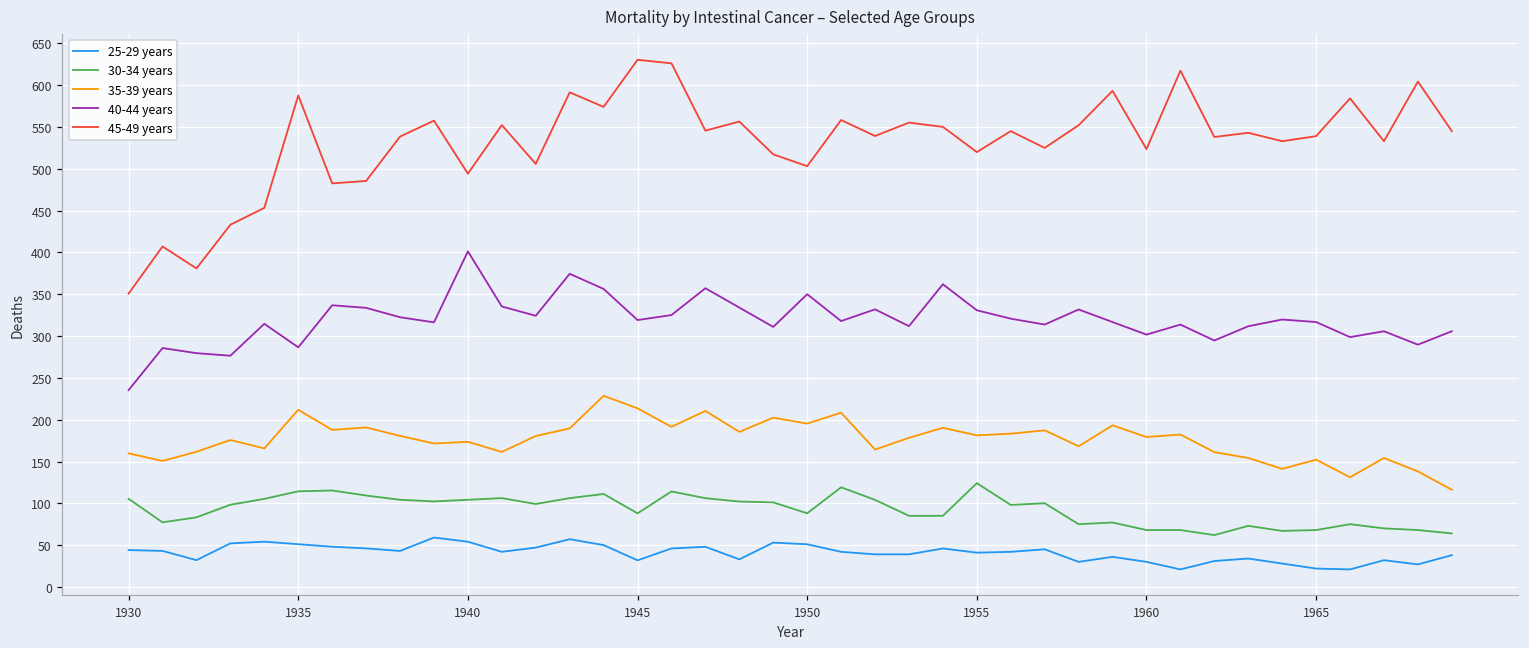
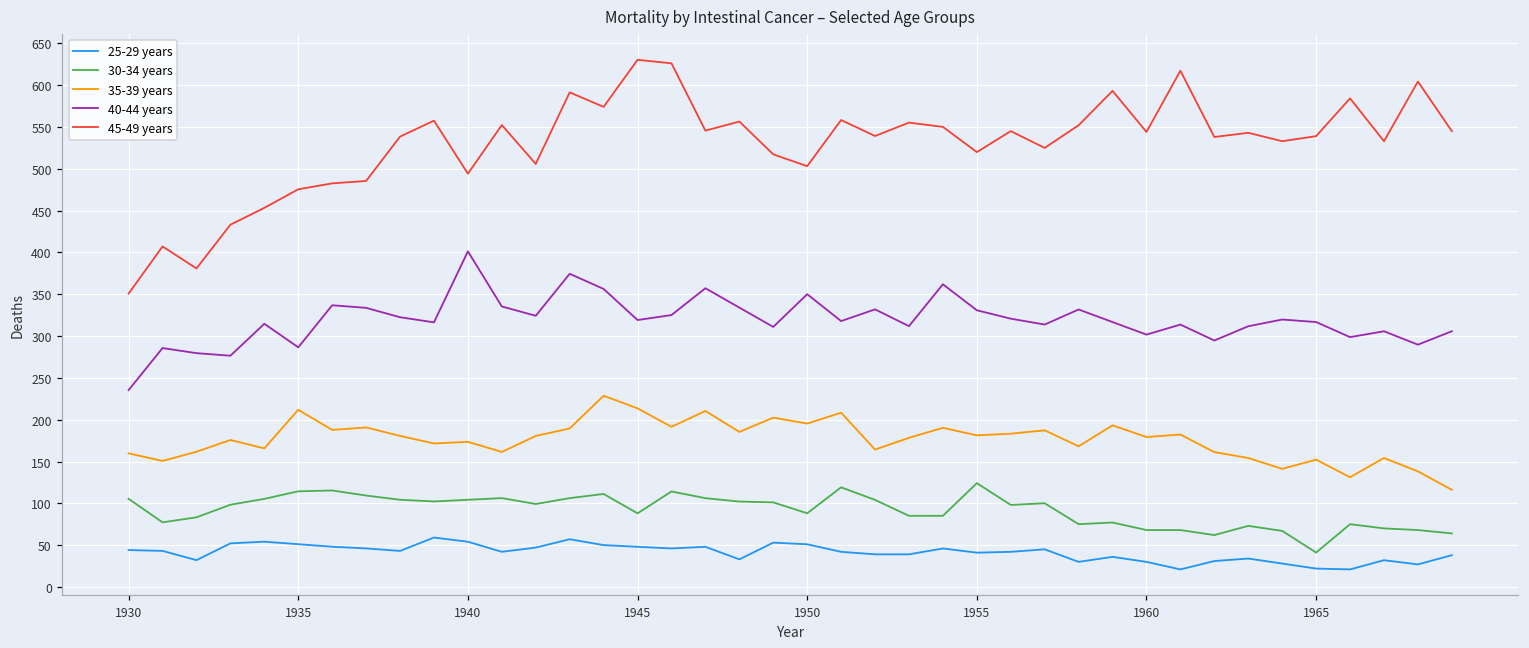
  {
    "25-29 years": {
      "1930": 40,
      "1935": 50,
      "1940": 50,
-     "1945": 30,
+     "1945": 50,
      "1950": 50,
      "1955": 40,
      "1960": 30,
      "1965": 20
    },
    "30-34 years": {
      "1930": 110,
      "1935": 110,
      "1940": 100,
      "1945": 90,
      "1950": 90,
      "1955": 120,
      "1960": 70,
-     "1965": 70
+     "1965": 40
    },
    "35-39 years": {
      "1930": 160,
      "1935": 210,
      "1940": 170,
      "1945": 210,
      "1950": 200,
      "1955": 180,
      "1960": 180,
      "1965": 150
    },
    "40-44 years": {
      "1930": 240,
      "1935": 290,
      "1940": 400,
      "1945": 320,
      "1950": 350,
      "1955": 330,
      "1960": 300,
      "1965": 320
    },
    "45-49 years": {
      "1930": 350,
-     "1935": 590,
+     "1935": 480,
      "1940": 490,
      "1945": 630,
      "1950": 500,
      "1955": 520,
-     "1960": 520,
+     "1960": 540,
      "1965": 540
    }
  }
